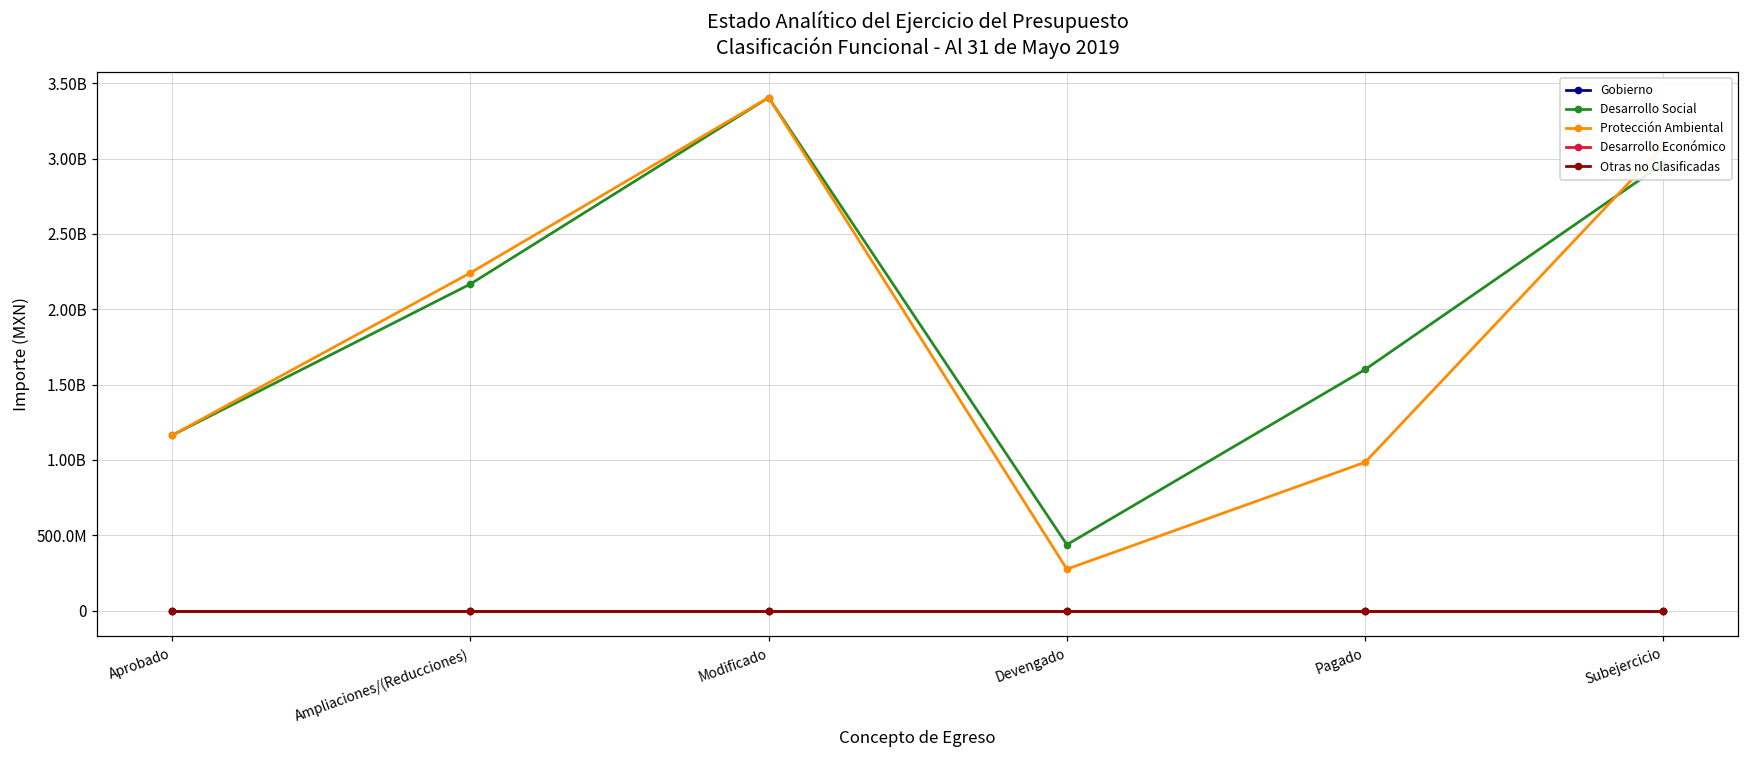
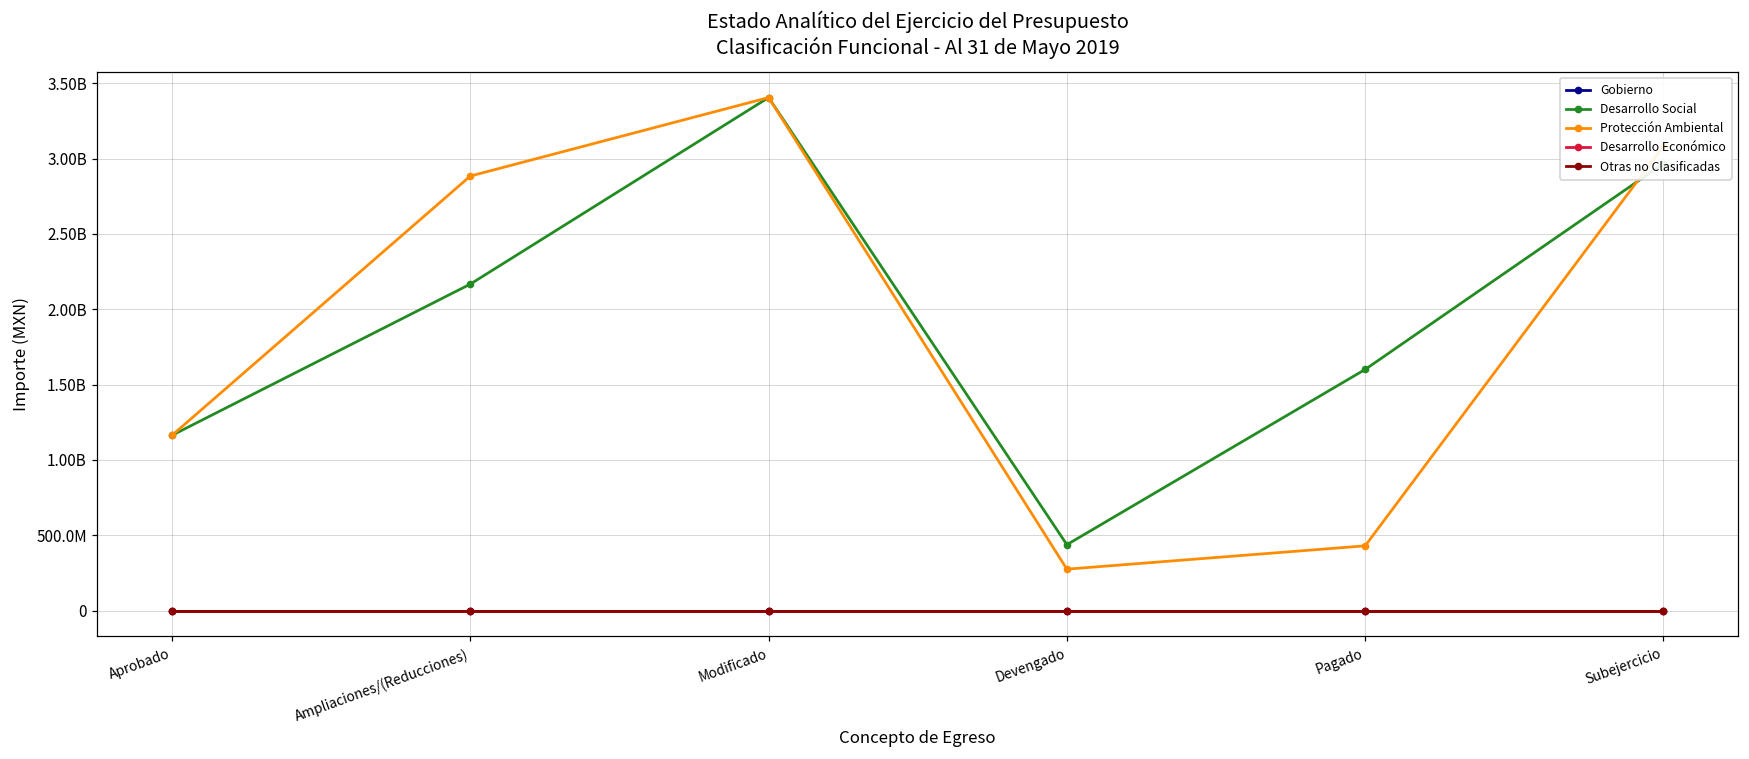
  {
    "Otras no Clasificadas": {
      "Aprobado": 0,
      "Ampliaciones/(Reducciones)": 0,
      "Modificado": 0,
      "Devengado": 0,
      "Pagado": 0,
      "Subejercicio": 0
    },
    "Desarrollo Social": {
      "Ampliaciones/(Reducciones)": 2170000000,
      "Devengado": 440000000,
      "Pagado": 1600000000
    },
    "Protección Ambiental": {
-     "Ampliaciones/(Reducciones)": 2240000000,
+     "Ampliaciones/(Reducciones)": 2880000000,
      "Devengado": 280000000,
-     "Pagado": 980000000
+     "Pagado": 430000000
    }
  }
